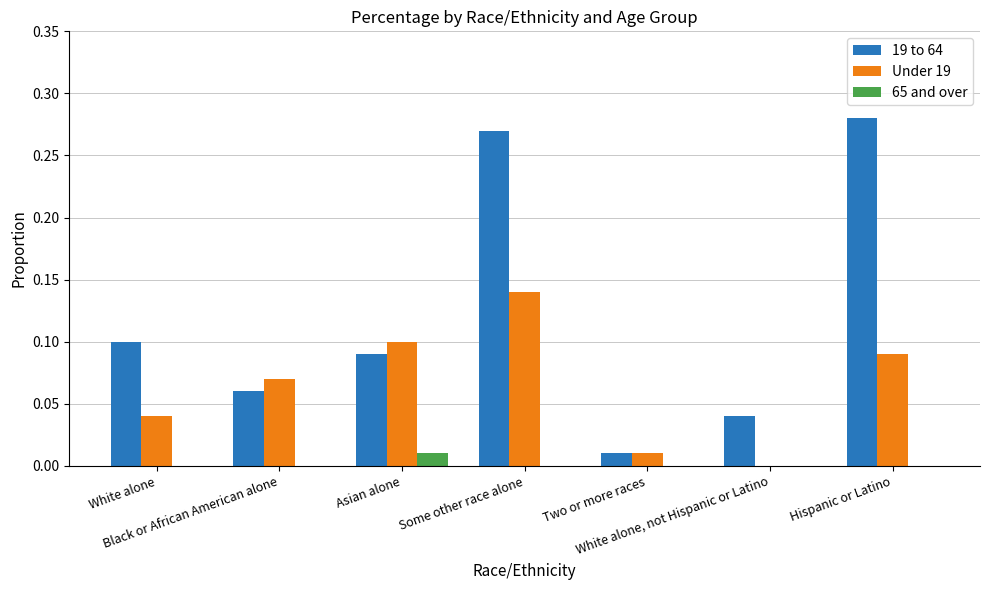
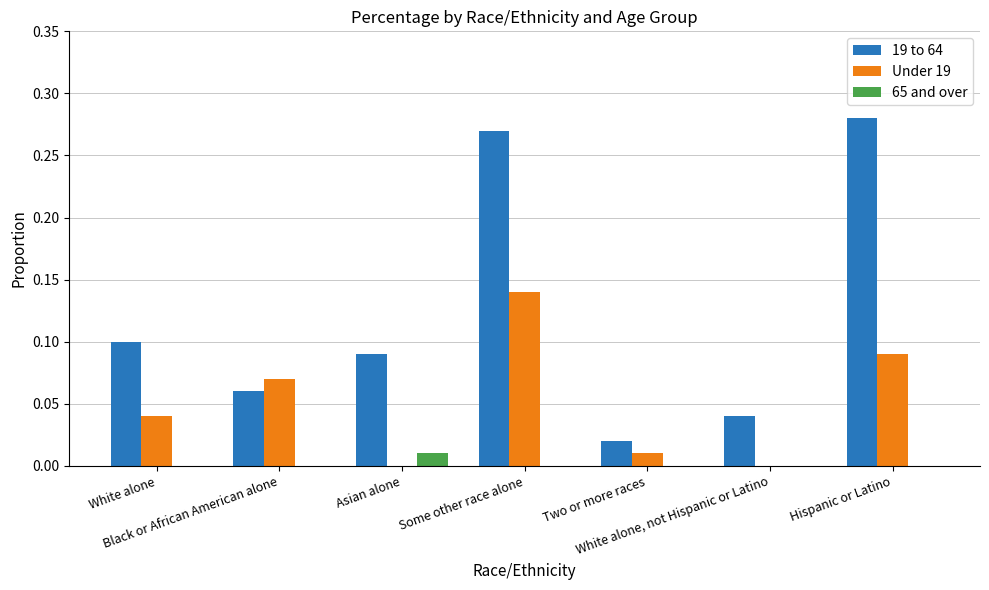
  {
    "19 to 64": {
      "White alone": 0.10,
      "Black or African American alone": 0.06,
      "Asian alone": 0.09,
      "Some other race alone": 0.27,
-     "Two or more races": 0.01,
+     "Two or more races": 0.02,
      "White alone, not Hispanic or Latino": 0.04,
      "Hispanic or Latino": 0.28
    },
    "Under 19": {
      "White alone": 0.040,
      "Black or African American alone": 0.070,
-     "Asian alone": 0.1,
+     "Asian alone": 0.0,
      "Some other race alone": 0.140,
      "Two or more races": 0.010,
      "White alone, not Hispanic or Latino": 0.0,
      "Hispanic or Latino": 0.090
    },
    "65 and over": {
      "White alone": 0.00,
      "Black or African American alone": 0.00,
      "Asian alone": 0.01,
      "Some other race alone": 0.00,
      "Two or more races": 0.00,
      "White alone, not Hispanic or Latino": 0.00,
      "Hispanic or Latino": 0.00
    }
  }
